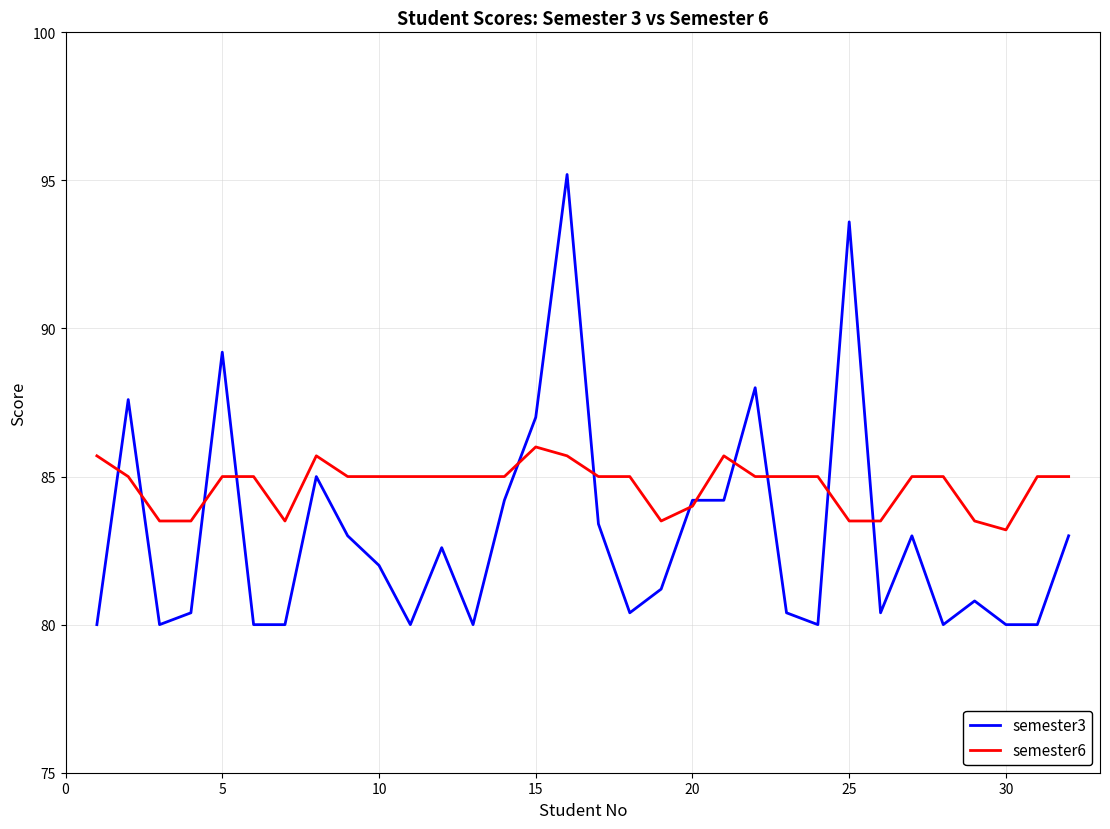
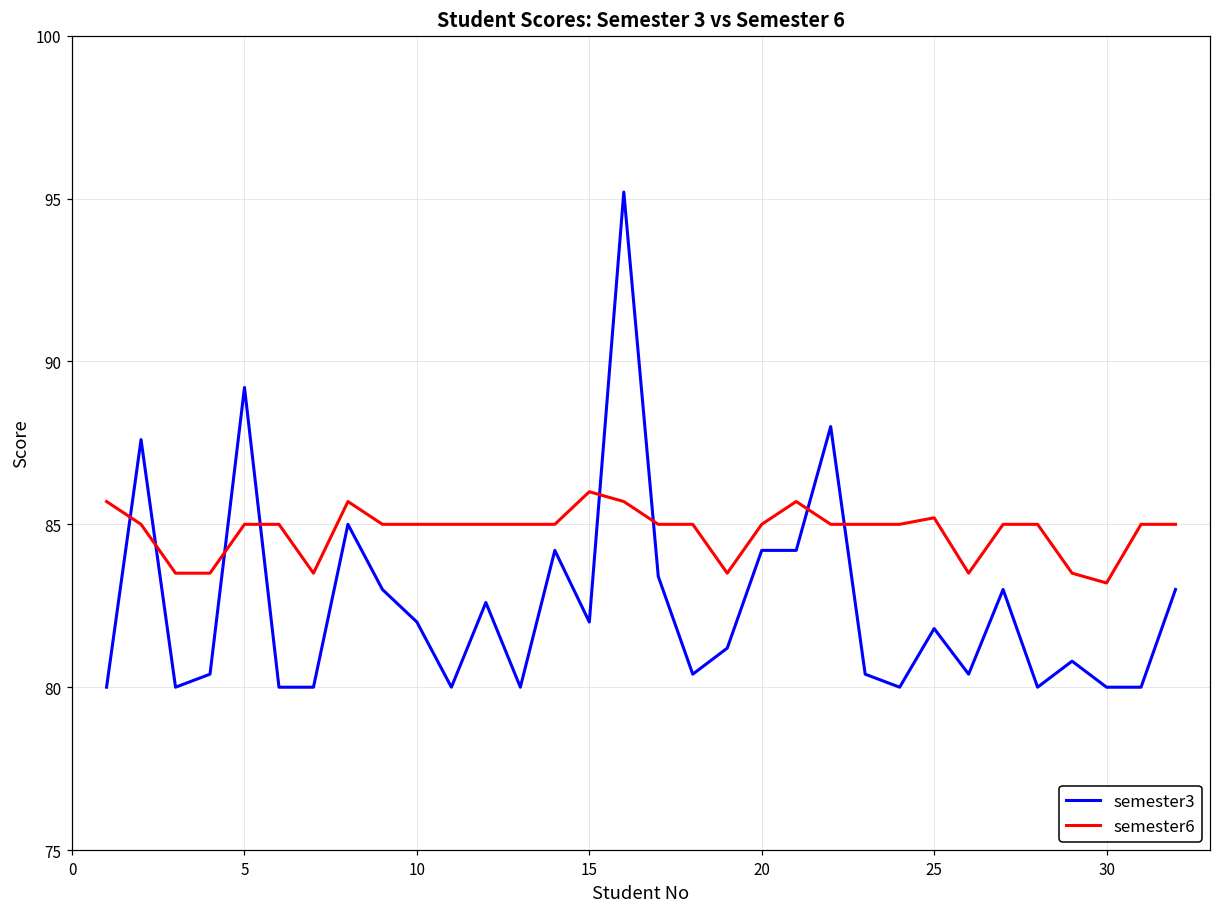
  {
    "semester3": {
      "5": 89.2,
      "10": 82.0,
-     "15": 87,
+     "15": 82,
      "20": 84.2,
-     "25": 93.6,
+     "25": 81.8,
      "30": 80.0
    },
    "semester6": {
      "5": 85.0,
      "10": 85.0,
      "15": 86.0,
-     "20": 84,
-     "25": 83.5,
+     "20": 85,
+     "25": 85.2,
      "30": 83.2
    }
  }
